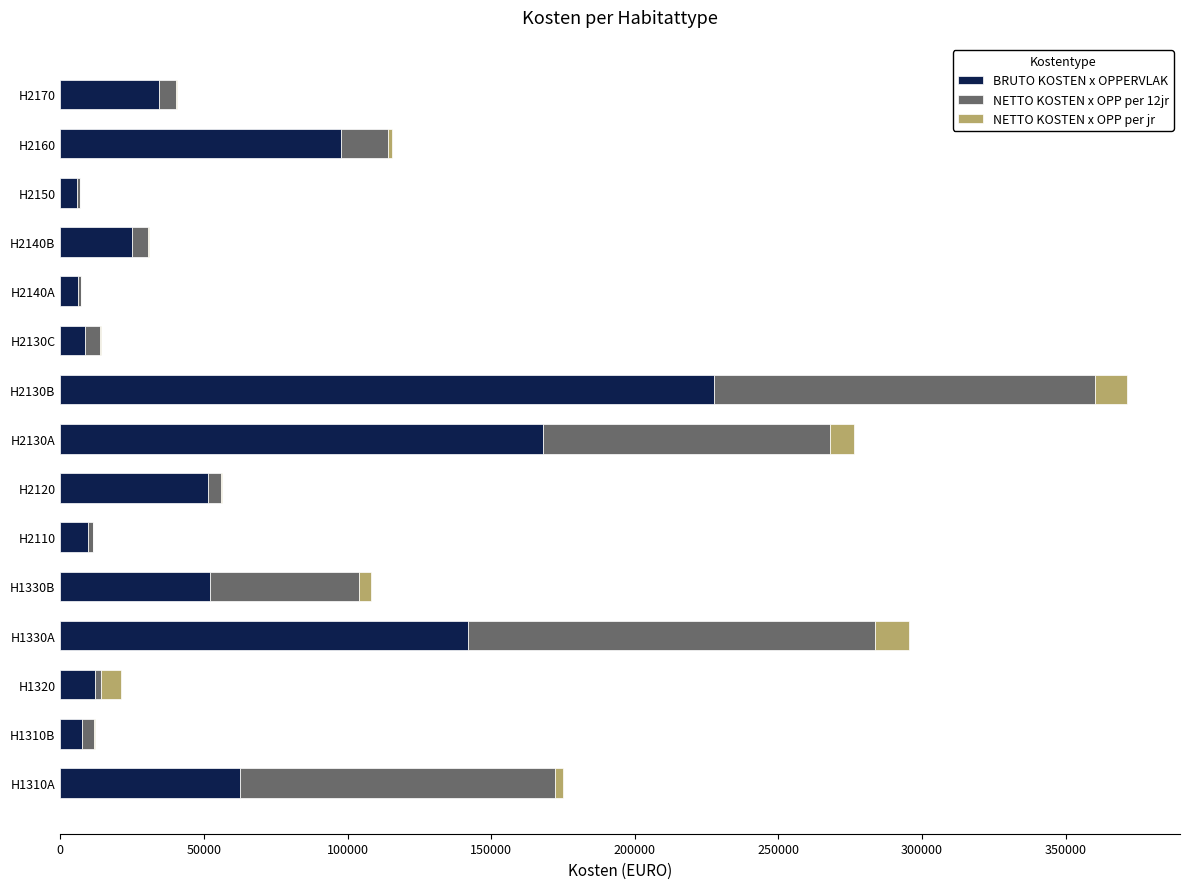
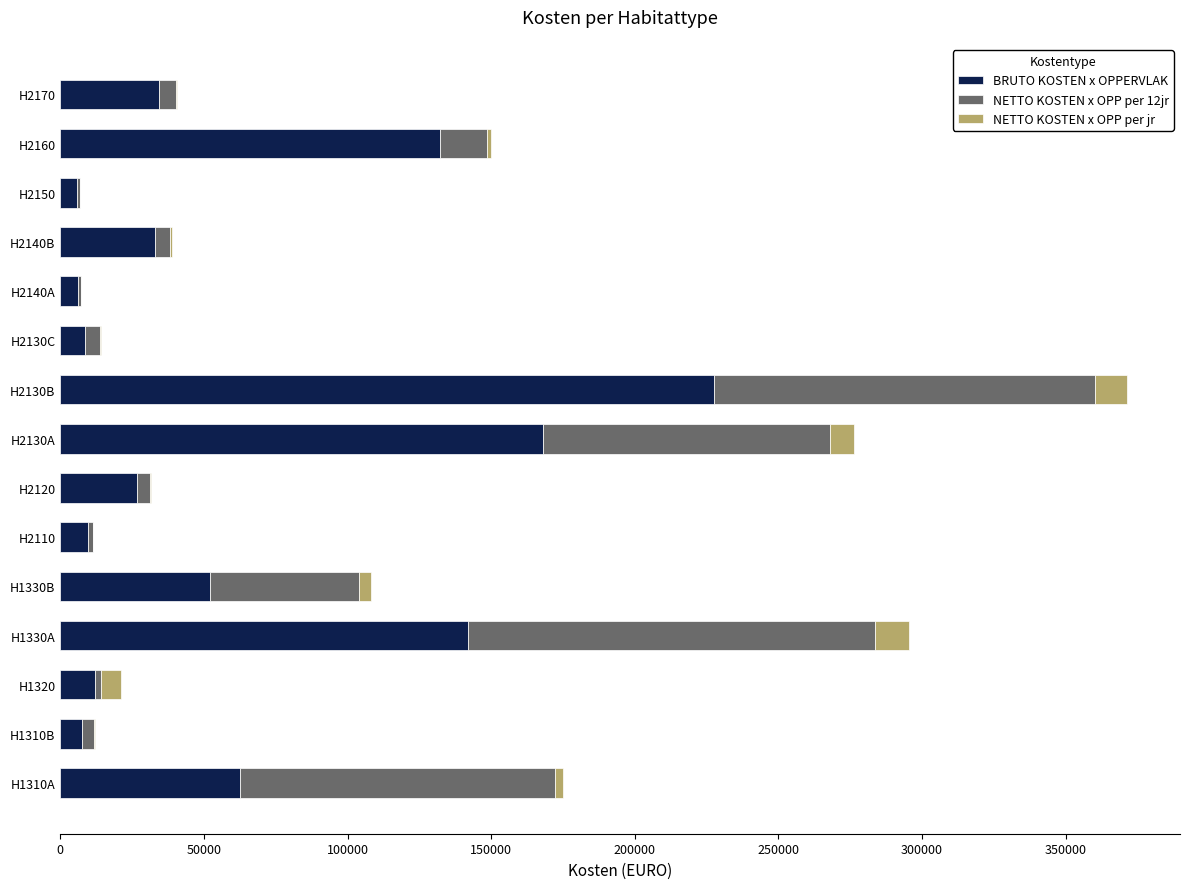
  {
    "BRUTO KOSTEN x OPPERVLAK": {
      "H2170": 34000,
-     "H2160": 98000,
+     "H2160": 132000,
      "H2150": 6000,
-     "H2140B": 25000,
+     "H2140B": 33000,
      "H2140A": 6000,
      "H2130C": 9000,
      "H2130B": 227000,
      "H2130A": 168000,
-     "H2120": 52000,
+     "H2120": 27000,
      "H2110": 10000,
      "H1330B": 52000,
      "H1330A": 142000,
      "H1320": 12000,
      "H1310B": 7000,
      "H1310A": 63000
    },
    "NETTO KOSTEN x OPP per 12jr": {
      "H2170": 6000,
      "H2160": 16000,
      "H2150": 1000,
      "H2140B": 5000,
      "H2140A": 1000,
      "H2130C": 5000,
      "H2130B": 133000,
      "H2130A": 100000,
      "H2120": 4000,
      "H2110": 2000,
      "H1330B": 52000,
      "H1330A": 142000,
      "H1320": 2000,
      "H1310B": 4000,
      "H1310A": 109000
    },
    "NETTO KOSTEN x OPP per jr": {
      "H2160": 1000,
      "H2130B": 11000,
      "H2130A": 8000,
      "H1330B": 4000,
      "H1330A": 12000,
      "H1320": 7000,
      "H1310A": 3000
    }
  }
